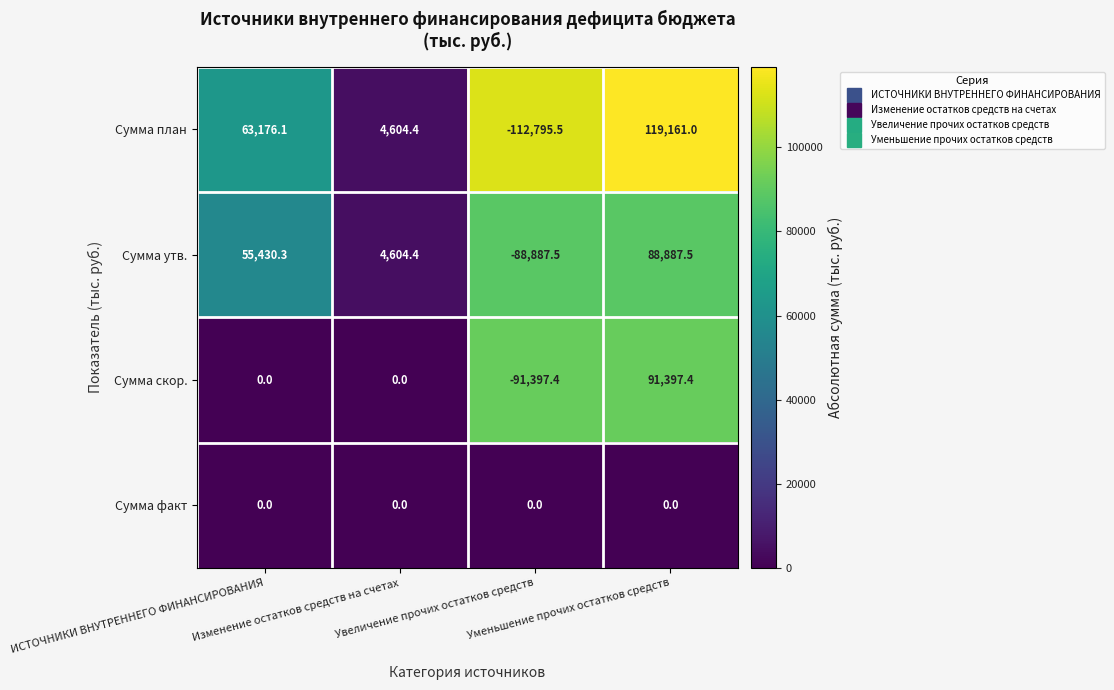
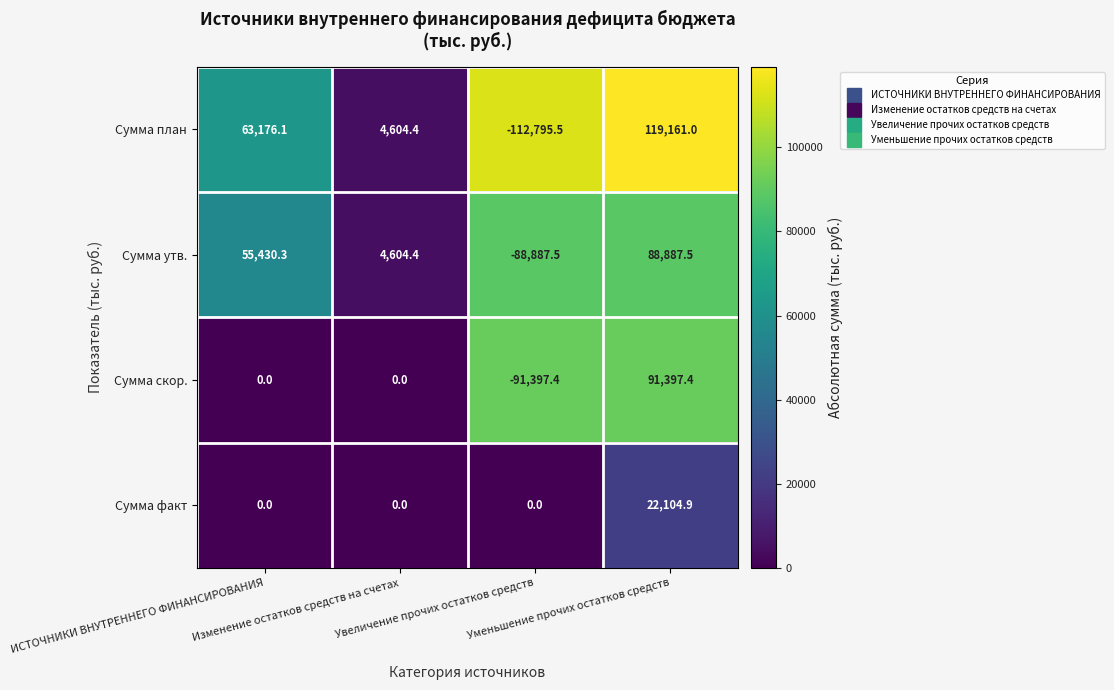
  {
    "Сумма план": {
      "ИСТОЧНИКИ ВНУТРЕННЕГО ФИНАНСИРОВАНИЯ": "63,176.1",
      "Изменение остатков средств на счетах": "4,604.4",
      "Увеличение прочих остатков средств": "-112,795.5",
      "Уменьшение прочих остатков средств": "119,161.0"
    },
    "Сумма утв.": {
      "ИСТОЧНИКИ ВНУТРЕННЕГО ФИНАНСИРОВАНИЯ": "55,430.3",
      "Изменение остатков средств на счетах": "4,604.4",
      "Увеличение прочих остатков средств": "-88,887.5",
      "Уменьшение прочих остатков средств": "88,887.5"
    },
    "Сумма скор.": {
      "ИСТОЧНИКИ ВНУТРЕННЕГО ФИНАНСИРОВАНИЯ": "0.0",
      "Изменение остатков средств на счетах": "0.0",
      "Увеличение прочих остатков средств": "-91,397.4",
      "Уменьшение прочих остатков средств": "91,397.4"
    },
    "Сумма факт": {
      "ИСТОЧНИКИ ВНУТРЕННЕГО ФИНАНСИРОВАНИЯ": "0.0",
      "Изменение остатков средств на счетах": "0.0",
      "Увеличение прочих остатков средств": "0.0",
-     "Уменьшение прочих остатков средств": "0.0"
+     "Уменьшение прочих остатков средств": "22,104.9"
    }
  }
